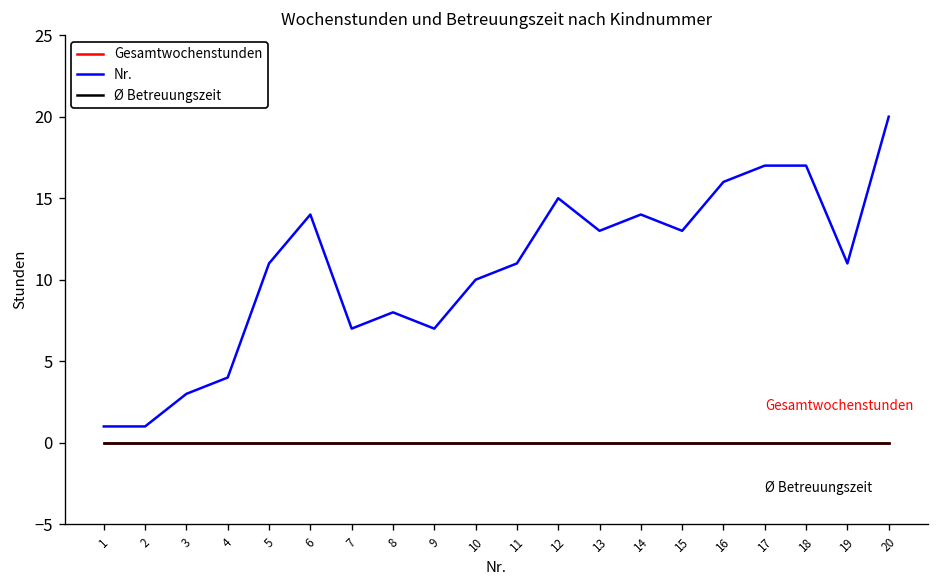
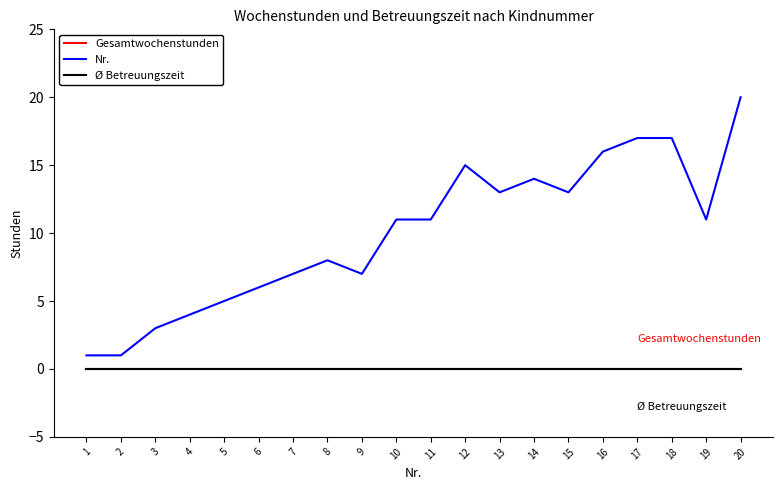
  {
    "Ø Betreuungszeit": {
      "1": 0,
      "2": 0,
      "3": 0,
      "4": 0,
      "5": 0,
      "6": 0,
      "7": 0,
      "8": 0,
      "9": 0,
      "10": 0,
      "11": 0,
      "12": 0,
      "13": 0,
      "14": 0,
      "15": 0,
      "16": 0,
      "17": 0,
      "18": 0,
      "19": 0,
      "20": 0
    },
    "Nr.": {
      "1": 1,
      "2": 1,
      "3": 3,
      "4": 4,
-     "5": 11,
-     "6": 14,
+     "5": 5,
+     "6": 6,
      "7": 7,
      "8": 8,
      "9": 7,
-     "10": 10,
+     "10": 11,
      "11": 11,
      "12": 15,
      "13": 13,
      "14": 14,
      "15": 13,
      "16": 16,
      "17": 17,
      "18": 17,
      "19": 11,
      "20": 20
    }
  }
